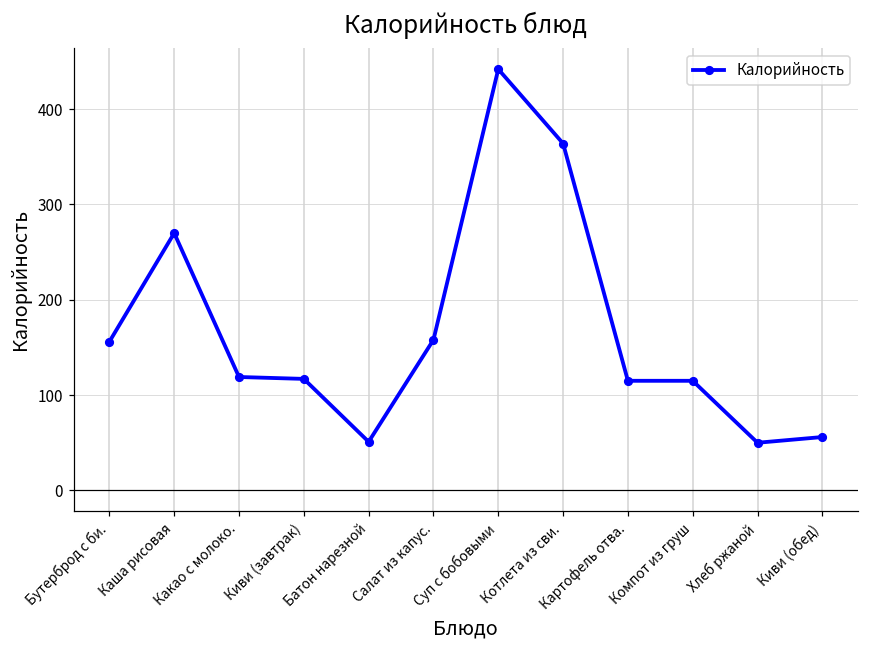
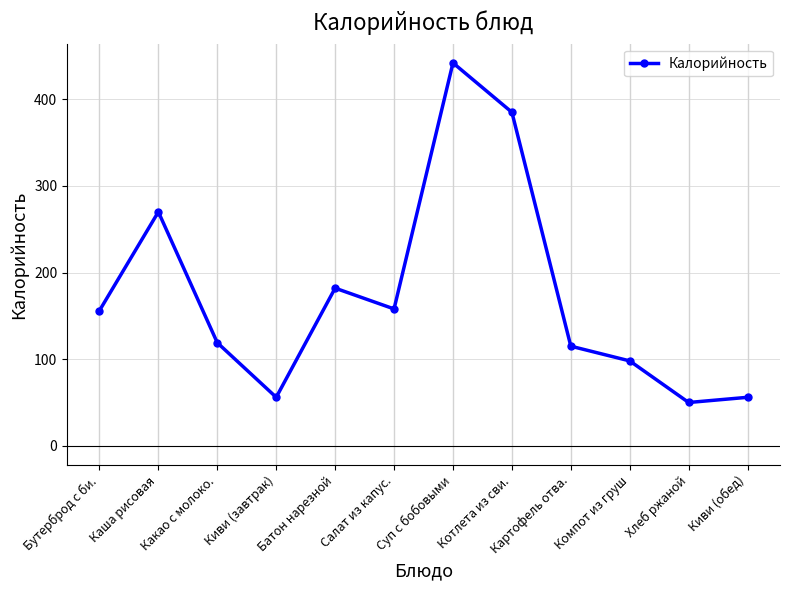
  {
    "Бутерброд с би.": 160,
    "Каша рисовая": 270,
    "Какао с молоко.": 120,
-   "Киви (завтрак)": 120,
-   "Батон нарезной": 50,
+   "Киви (завтрак)": 60,
+   "Батон нарезной": 180,
    "Салат из капус.": 160,
    "Суп с бобовыми": 440,
-   "Котлета из сви.": 360,
+   "Котлета из сви.": 390,
    "Картофель отва.": 120,
-   "Компот из груш": 120,
+   "Компот из груш": 100,
    "Хлеб ржаной": 50,
    "Киви (обед)": 60
  }
